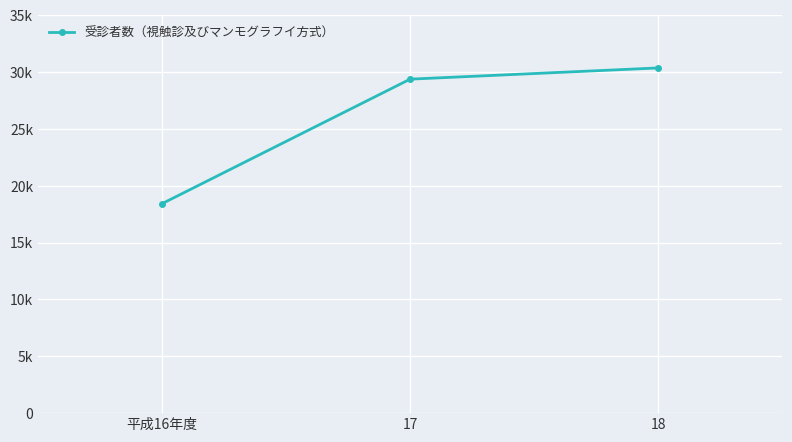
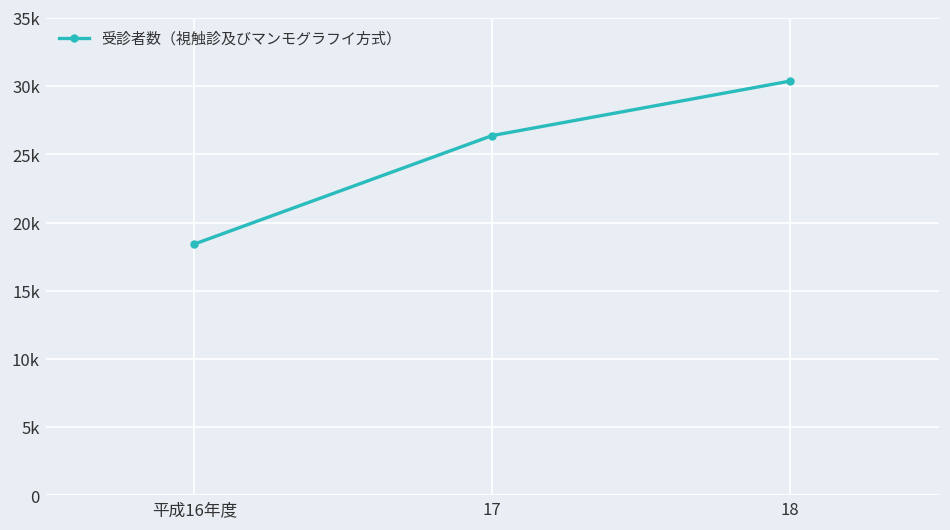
  {
    "平成16年度": 18400,
-   "17": 29400,
+   "17": 26400,
    "18": 30400
  }
